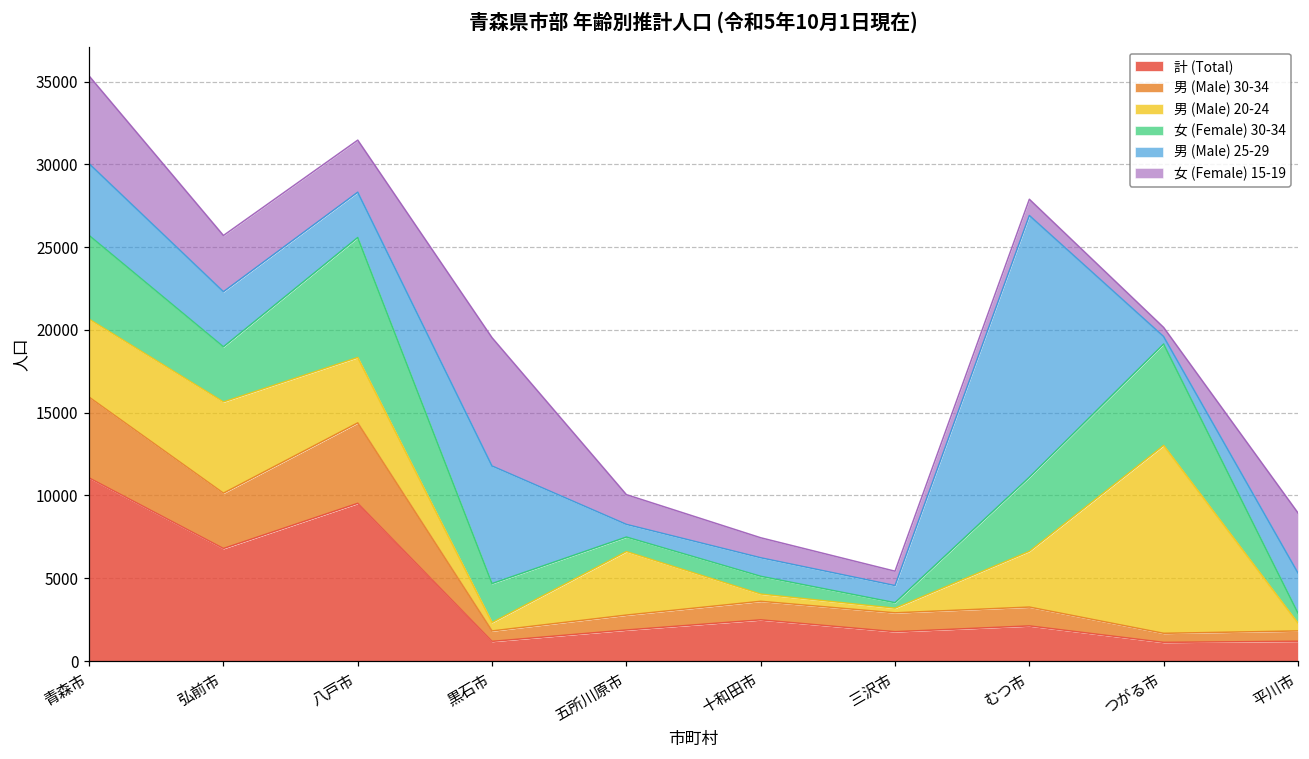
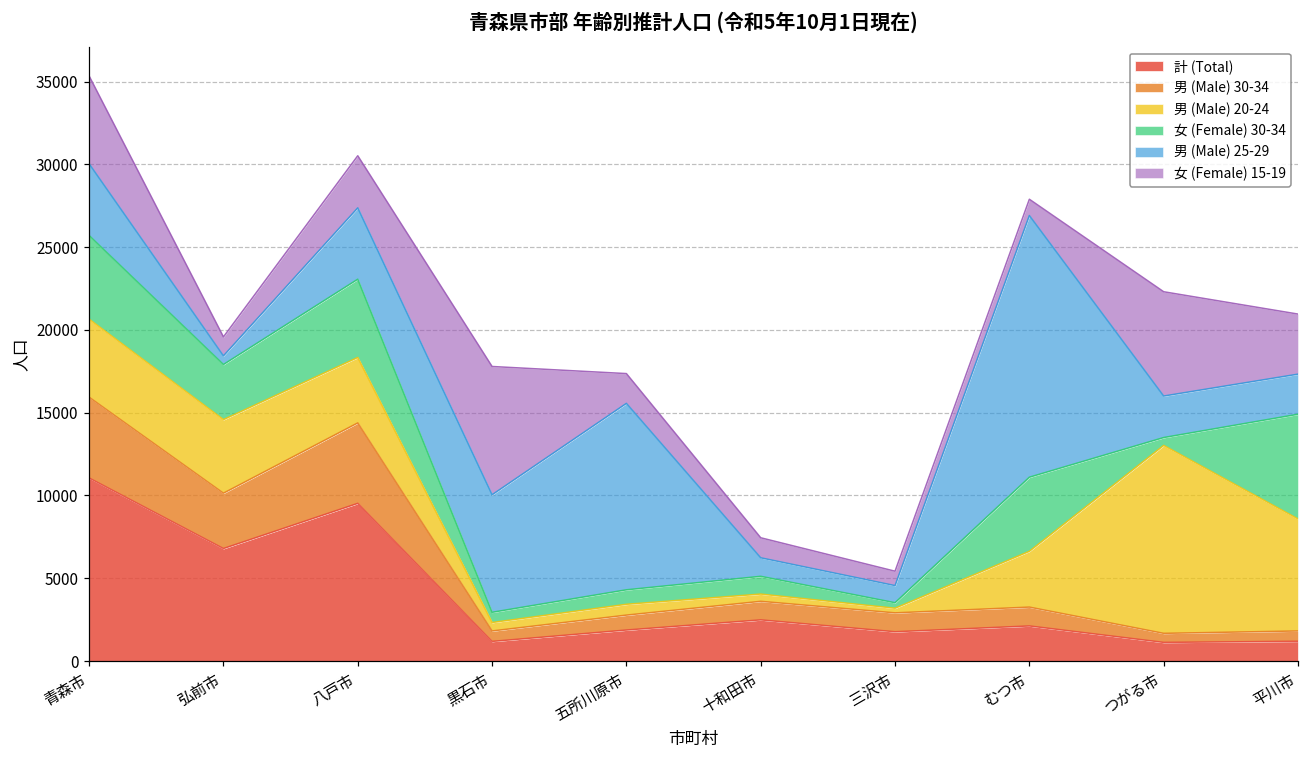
  {
    "男 (Male) 20-24": {
      "青森市": 4700,
-     "弘前市": 5500,
+     "弘前市": 4400,
      "八戸市": 4000,
      "黒石市": 500,
-     "五所川原市": 3800,
+     "五所川原市": 700,
      "十和田市": 400,
      "三沢市": 300,
      "むつ市": 3400,
      "つがる市": 11400,
-     "平川市": 500
+     "平川市": 6800
    },
    "女 (Female) 30-34": {
      "青森市": 5100,
      "弘前市": 3300,
-     "八戸市": 7200,
-     "黒石市": 2400,
+     "八戸市": 4700,
+     "黒石市": 600,
      "五所川原市": 900,
      "十和田市": 1100,
      "三沢市": 300,
      "むつ市": 4500,
-     "つがる市": 6100,
-     "平川市": 600
+     "つがる市": 500,
+     "平川市": 6300
    },
    "男 (Male) 25-29": {
      "青森市": 4300,
-     "弘前市": 3300,
-     "八戸市": 2700,
+     "弘前市": 500,
+     "八戸市": 4300,
      "黒石市": 7100,
-     "五所川原市": 800,
+     "五所川原市": 11300,
      "十和田市": 1100,
      "三沢市": 1000,
      "むつ市": 15800,
-     "つがる市": 400,
+     "つがる市": 2500,
      "平川市": 2400
    },
    "女 (Female) 15-19": {
      "青森市": 5300,
-     "弘前市": 3400,
+     "弘前市": 1100,
      "八戸市": 3100,
      "黒石市": 7700,
      "五所川原市": 1800,
      "十和田市": 1200,
      "三沢市": 900,
      "むつ市": 1000,
-     "つがる市": 600,
+     "つがる市": 6300,
      "平川市": 3600
    }
  }
